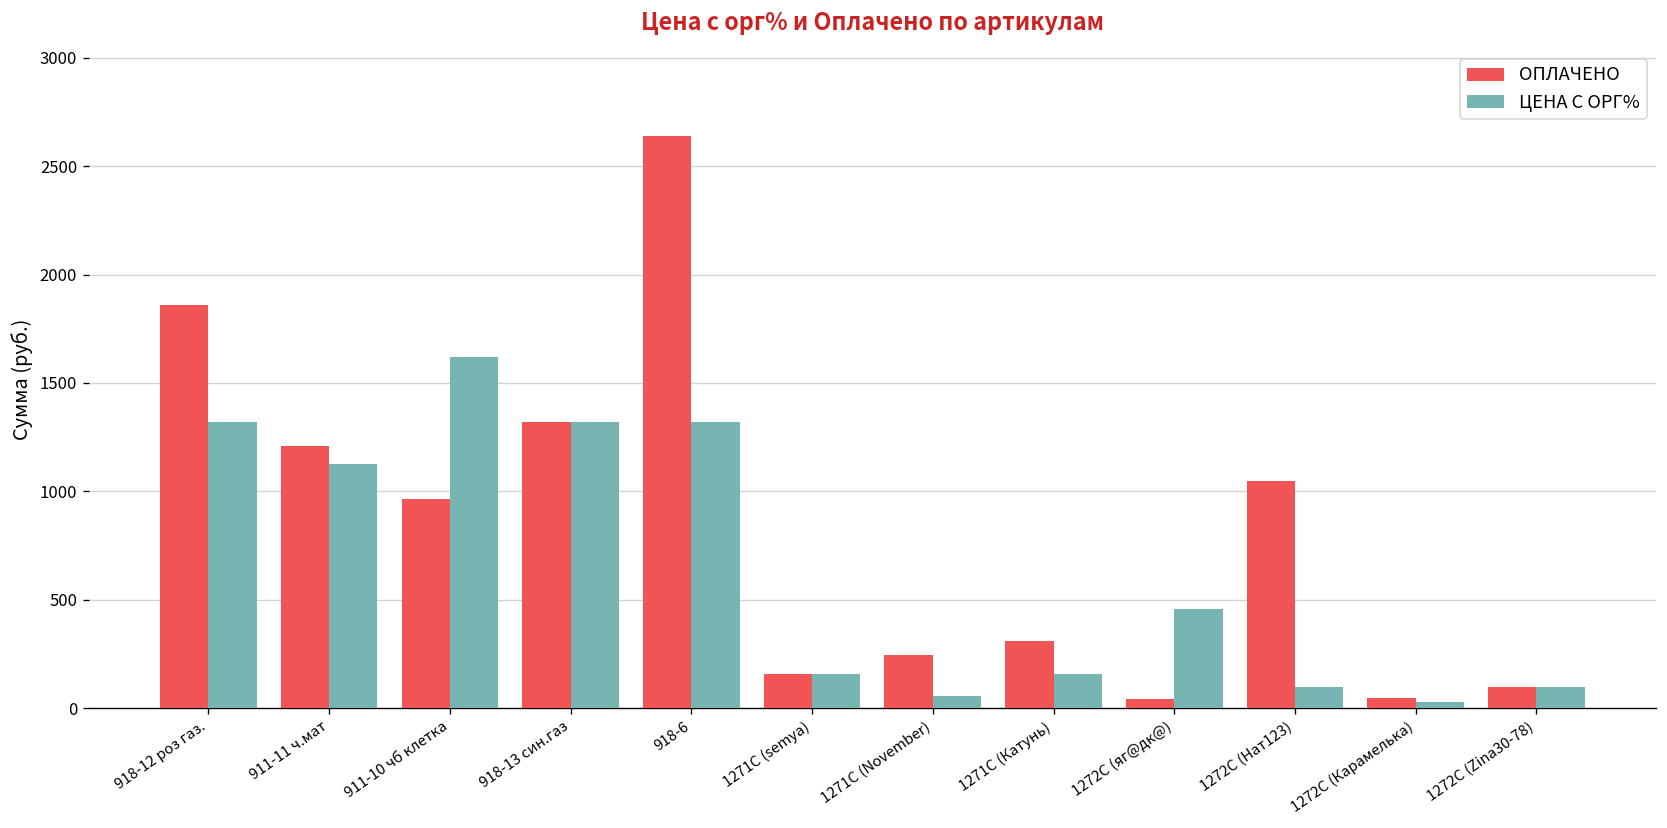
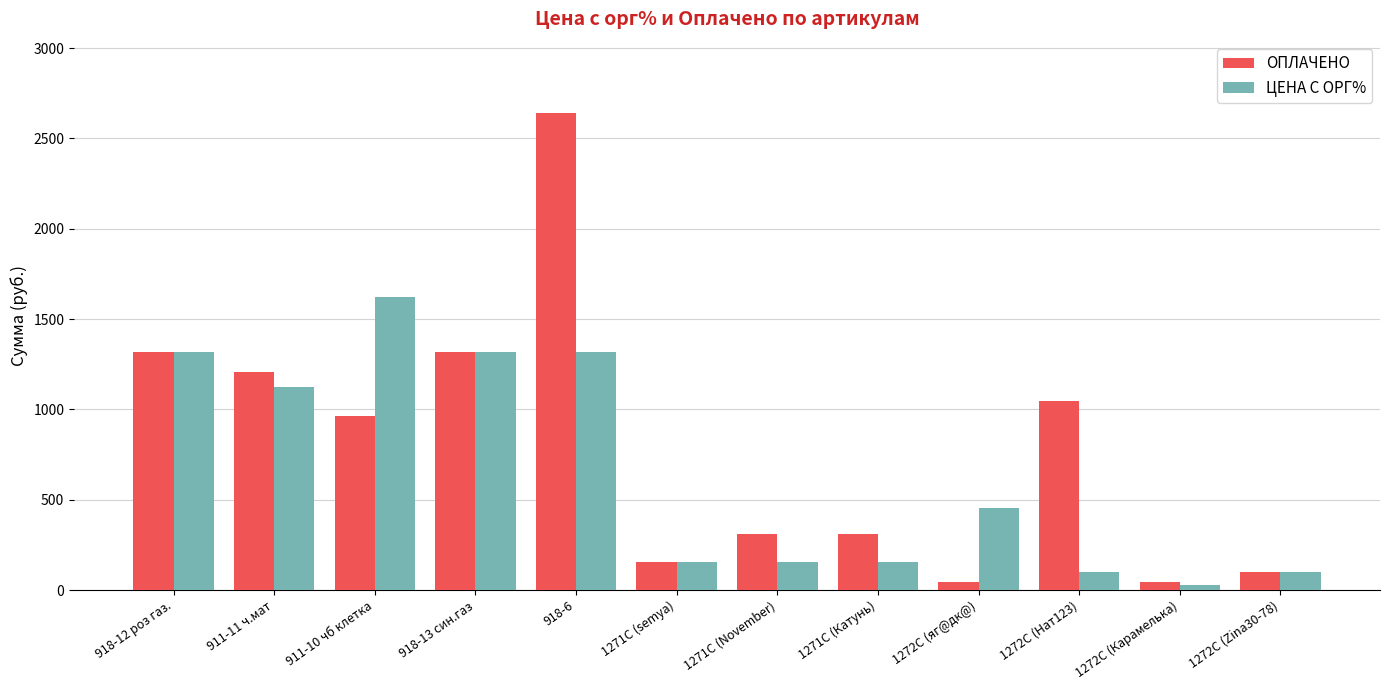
  {
    "ОПЛАЧЕНО": {
-     "918-12 роз газ.": 1860,
+     "918-12 роз газ.": 1320,
      "911-11 ч.мат": 1210,
      "911-10 чб клетка": 970,
      "918-13 син.газ": 1320,
      "918-6": 2640,
      "1271С (semya)": 160,
-     "1271С (November)": 250,
+     "1271С (November)": 310,
      "1271С (Катунь)": 310,
      "1272С (яг@дк@)": 40,
      "1272С (Нат123)": 1050,
      "1272С (Карамелька)": 50,
      "1272С (Zina30-78)": 100
    },
    "ЦЕНА С ОРГ%": {
      "918-12 роз газ.": 1320,
      "911-11 ч.мат": 1130,
      "911-10 чб клетка": 1620,
      "918-13 син.газ": 1320,
      "918-6": 1320,
      "1271С (semya)": 160,
-     "1271С (November)": 50,
+     "1271С (November)": 160,
      "1271С (Катунь)": 160,
      "1272С (яг@дк@)": 460,
      "1272С (Нат123)": 100,
      "1272С (Карамелька)": 30,
      "1272С (Zina30-78)": 100
    }
  }
